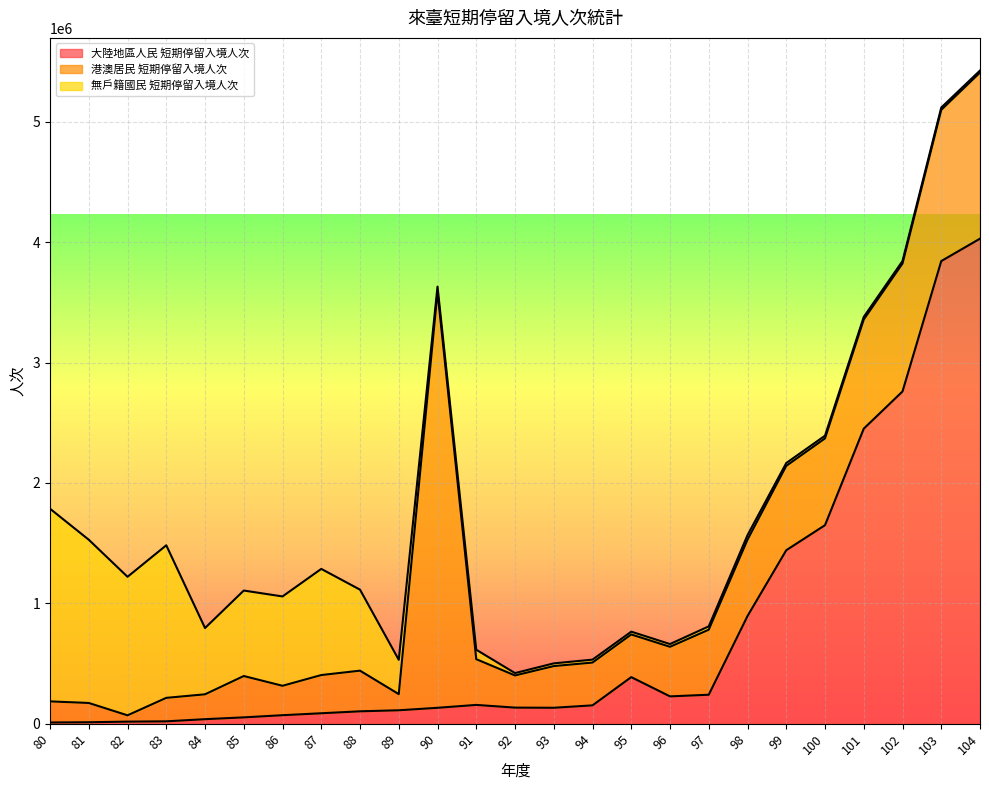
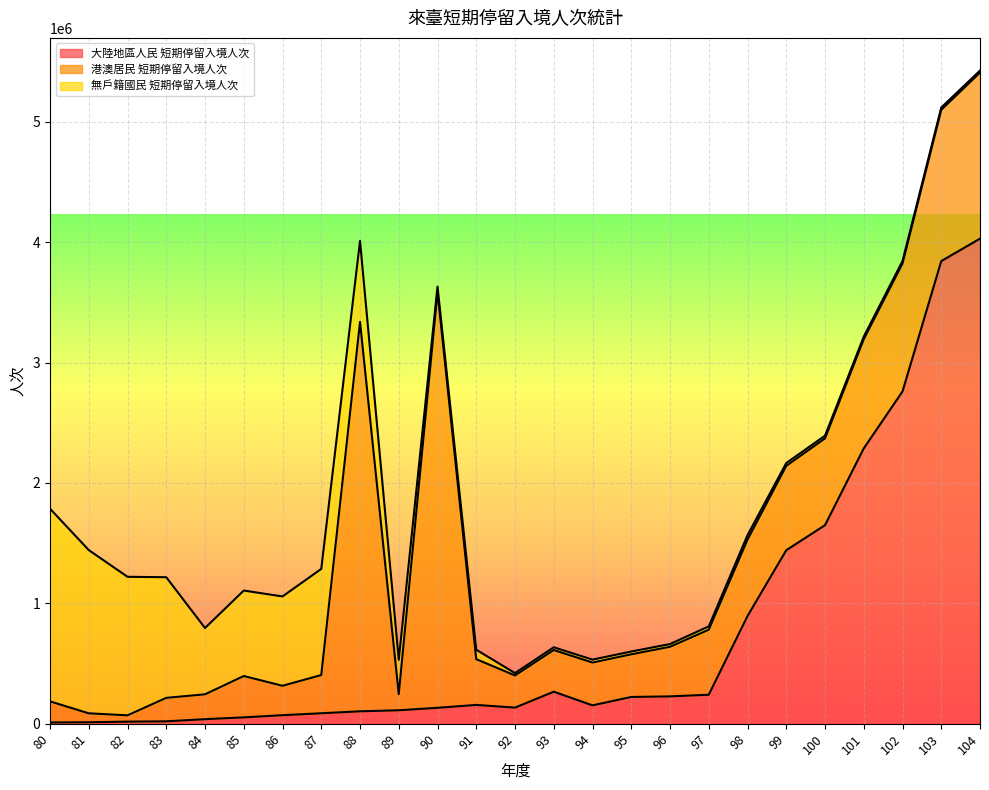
  {
    "大陸地區人民 短期停留入境人次": {
      "80": 10000,
      "81": 10000,
      "82": 20000,
      "83": 20000,
      "84": 40000,
      "85": 50000,
      "86": 70000,
      "87": 90000,
      "88": 100000,
      "89": 110000,
      "90": 130000,
      "91": 160000,
      "92": 130000,
-     "93": 130000,
+     "93": 270000,
      "94": 150000,
-     "95": 390000,
+     "95": 220000,
      "96": 230000,
      "97": 240000,
      "98": 890000,
      "99": 1440000,
      "100": 1650000,
-     "101": 2450000,
+     "101": 2290000,
      "102": 2760000,
      "103": 3840000,
      "104": 4030000
    },
    "港澳居民 短期停留入境人次": {
      "80": 180000,
-     "81": 160000,
+     "81": 70000,
      "82": 50000,
      "83": 200000,
      "84": 210000,
      "85": 340000,
      "86": 240000,
      "87": 320000,
-     "88": 340000,
+     "88": 3230000,
      "89": 130000,
      "90": 3460000,
      "91": 380000,
      "93": 350000,
      "94": 360000,
      "95": 350000,
      "96": 410000,
      "97": 540000,
      "98": 630000,
      "99": 700000,
      "100": 720000,
      "101": 910000
    },
    "無戶籍國民 短期停留入境人次": {
      "80": 1600000,
      "81": 1360000,
      "82": 1150000,
-     "83": 1270000,
+     "83": 1000000,
      "84": 550000,
      "85": 710000,
      "86": 740000,
      "87": 880000,
      "88": 670000,
      "89": 280000,
      "90": 40000,
      "91": 80000,
      "93": 20000,
      "94": 20000,
      "95": 20000,
      "96": 20000,
      "97": 30000,
      "98": 40000,
      "99": 20000,
      "100": 20000,
      "101": 20000
    }
  }
